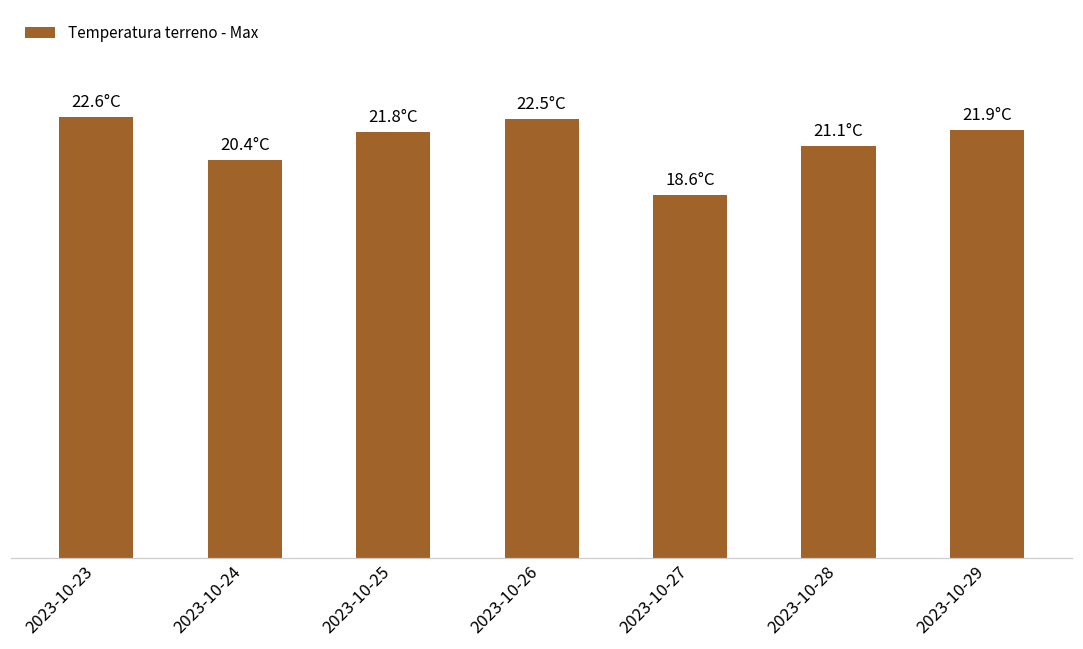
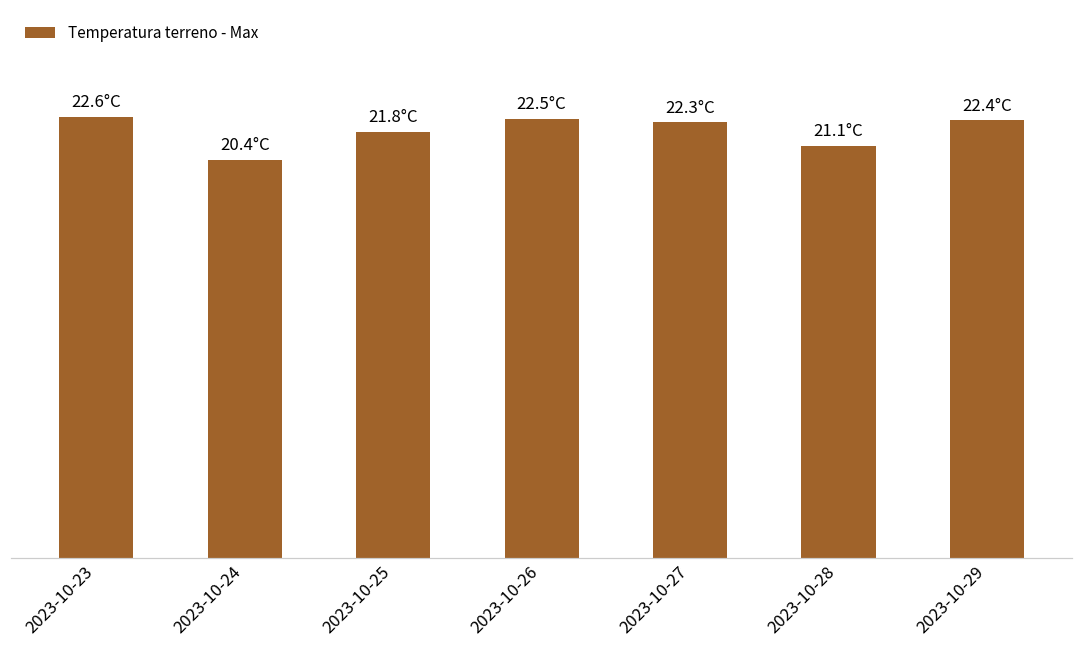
  {
    "2023-10-23": "22.6°C",
    "2023-10-24": "20.4°C",
    "2023-10-25": "21.8°C",
    "2023-10-26": "22.5°C",
-   "2023-10-27": "18.6°C",
+   "2023-10-27": "22.3°C",
    "2023-10-28": "21.1°C",
-   "2023-10-29": "21.9°C"
+   "2023-10-29": "22.4°C"
  }
